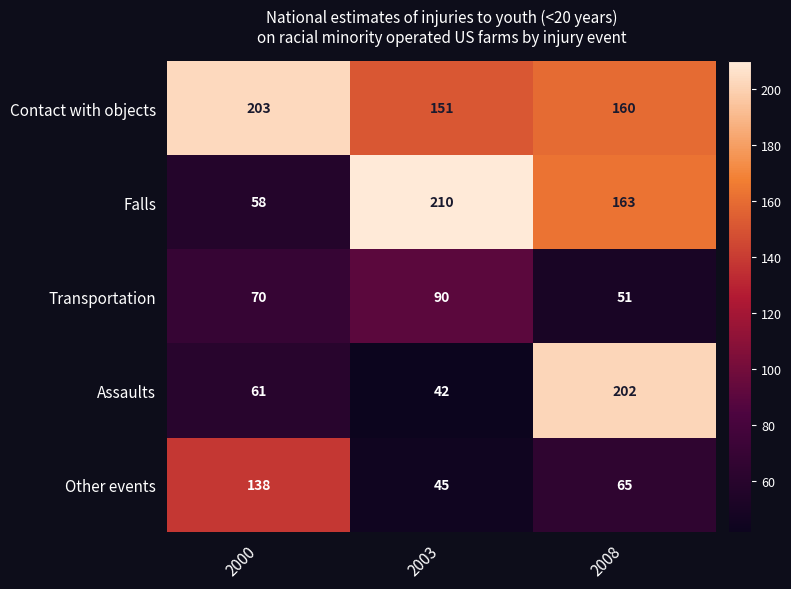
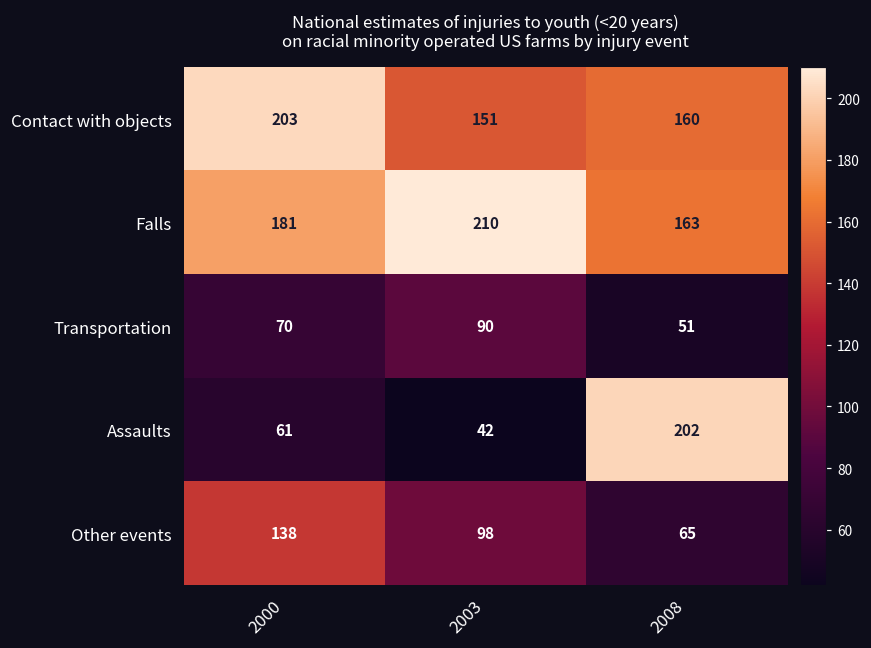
  {
    "Contact with objects": {
      "2000": 203,
      "2003": 151,
      "2008": 160
    },
    "Falls": {
-     "2000": 58,
+     "2000": 181,
      "2003": 210,
      "2008": 163
    },
    "Transportation": {
      "2000": 70,
      "2003": 90,
      "2008": 51
    },
    "Assaults": {
      "2000": 61,
      "2003": 42,
      "2008": 202
    },
    "Other events": {
      "2000": 138,
-     "2003": 45,
+     "2003": 98,
      "2008": 65
    }
  }
